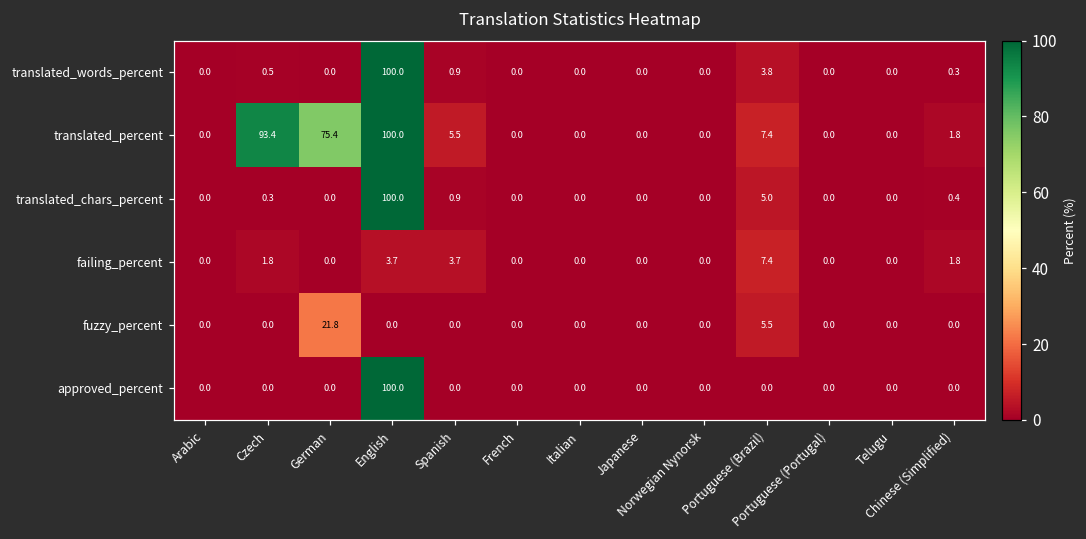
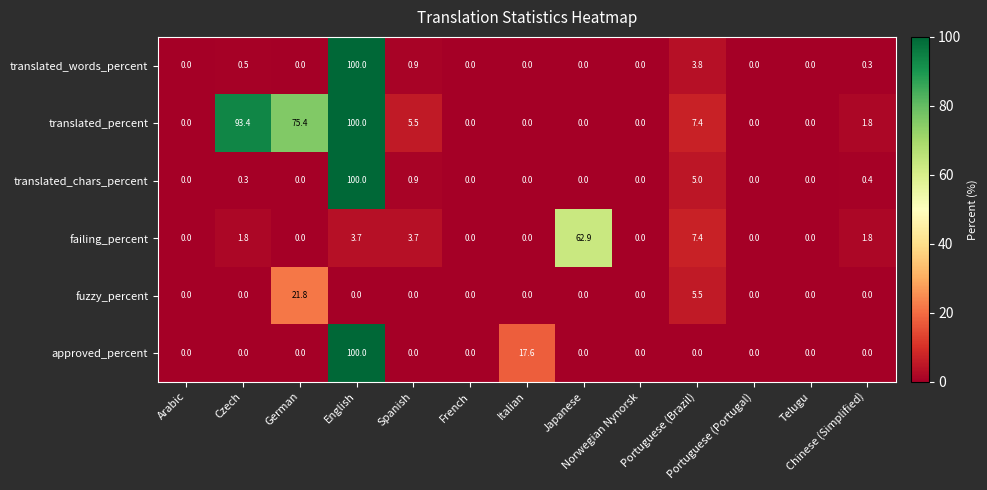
  {
    "translated_words_percent": {
      "Arabic": 0.0,
      "Czech": 0.5,
      "German": 0.0,
      "English": 100.0,
      "Spanish": 0.9,
      "French": 0.0,
      "Italian": 0.0,
      "Japanese": 0.0,
      "Norwegian Nynorsk": 0.0,
      "Portuguese (Brazil)": 3.8,
      "Portuguese (Portugal)": 0.0,
      "Telugu": 0.0,
      "Chinese (Simplified)": 0.3
    },
    "translated_percent": {
      "Arabic": 0.0,
      "Czech": 93.4,
      "German": 75.4,
      "English": 100.0,
      "Spanish": 5.5,
      "French": 0.0,
      "Italian": 0.0,
      "Japanese": 0.0,
      "Norwegian Nynorsk": 0.0,
      "Portuguese (Brazil)": 7.4,
      "Portuguese (Portugal)": 0.0,
      "Telugu": 0.0,
      "Chinese (Simplified)": 1.8
    },
    "translated_chars_percent": {
      "Arabic": 0.0,
      "Czech": 0.3,
      "German": 0.0,
      "English": 100.0,
      "Spanish": 0.9,
      "French": 0.0,
      "Italian": 0.0,
      "Japanese": 0.0,
      "Norwegian Nynorsk": 0.0,
      "Portuguese (Brazil)": 5.0,
      "Portuguese (Portugal)": 0.0,
      "Telugu": 0.0,
      "Chinese (Simplified)": 0.4
    },
    "failing_percent": {
      "Arabic": 0.0,
      "Czech": 1.8,
      "German": 0.0,
      "English": 3.7,
      "Spanish": 3.7,
      "French": 0.0,
      "Italian": 0.0,
-     "Japanese": 0.0,
+     "Japanese": 62.9,
      "Norwegian Nynorsk": 0.0,
      "Portuguese (Brazil)": 7.4,
      "Portuguese (Portugal)": 0.0,
      "Telugu": 0.0,
      "Chinese (Simplified)": 1.8
    },
    "fuzzy_percent": {
      "Arabic": 0.0,
      "Czech": 0.0,
      "German": 21.8,
      "English": 0.0,
      "Spanish": 0.0,
      "French": 0.0,
      "Italian": 0.0,
      "Japanese": 0.0,
      "Norwegian Nynorsk": 0.0,
      "Portuguese (Brazil)": 5.5,
      "Portuguese (Portugal)": 0.0,
      "Telugu": 0.0,
      "Chinese (Simplified)": 0.0
    },
    "approved_percent": {
      "Arabic": 0.0,
      "Czech": 0.0,
      "German": 0.0,
      "English": 100.0,
      "Spanish": 0.0,
      "French": 0.0,
-     "Italian": 0.0,
+     "Italian": 17.6,
      "Japanese": 0.0,
      "Norwegian Nynorsk": 0.0,
      "Portuguese (Brazil)": 0.0,
      "Portuguese (Portugal)": 0.0,
      "Telugu": 0.0,
      "Chinese (Simplified)": 0.0
    }
  }
